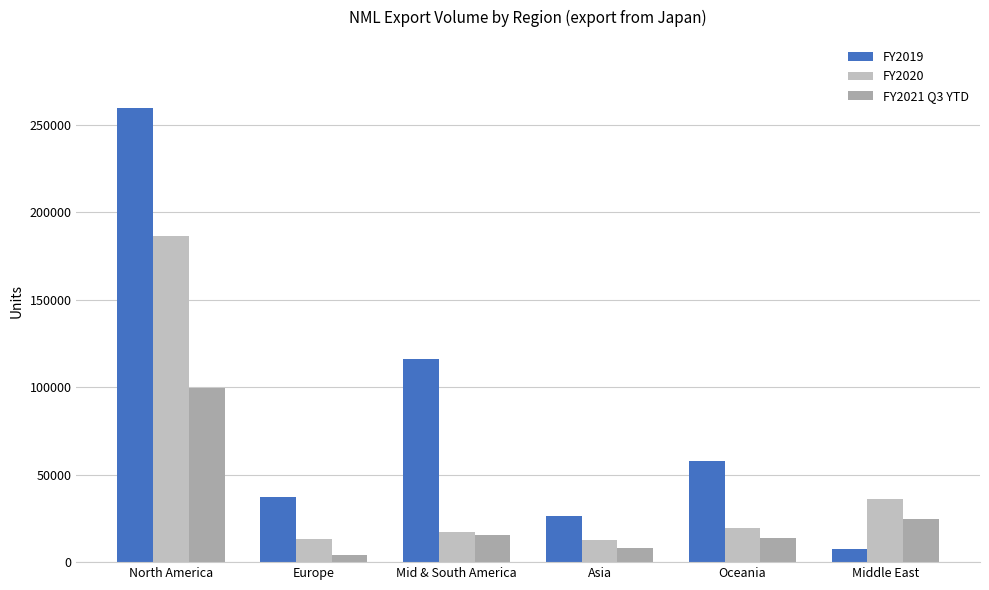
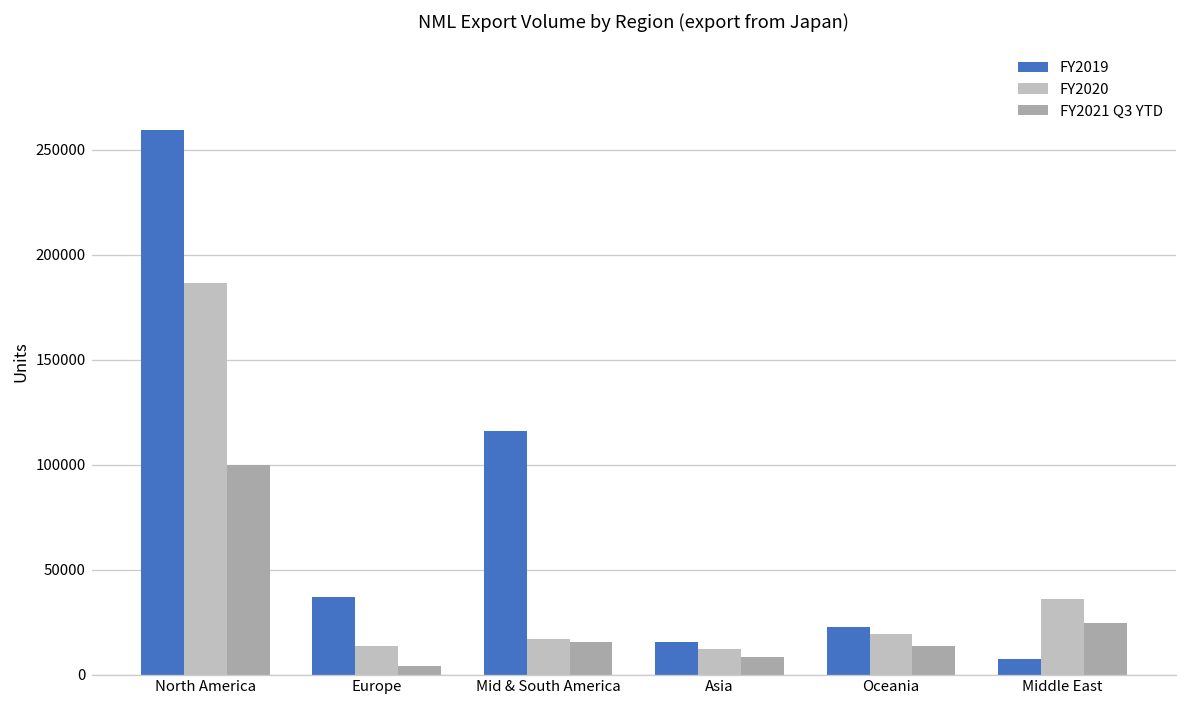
  {
    "FY2019": {
      "North America": 260000,
      "Europe": 37000,
      "Mid & South America": 116000,
-     "Asia": 26000,
-     "Oceania": 58000,
+     "Asia": 16000,
+     "Oceania": 23000,
      "Middle East": 8000
    }
  }
